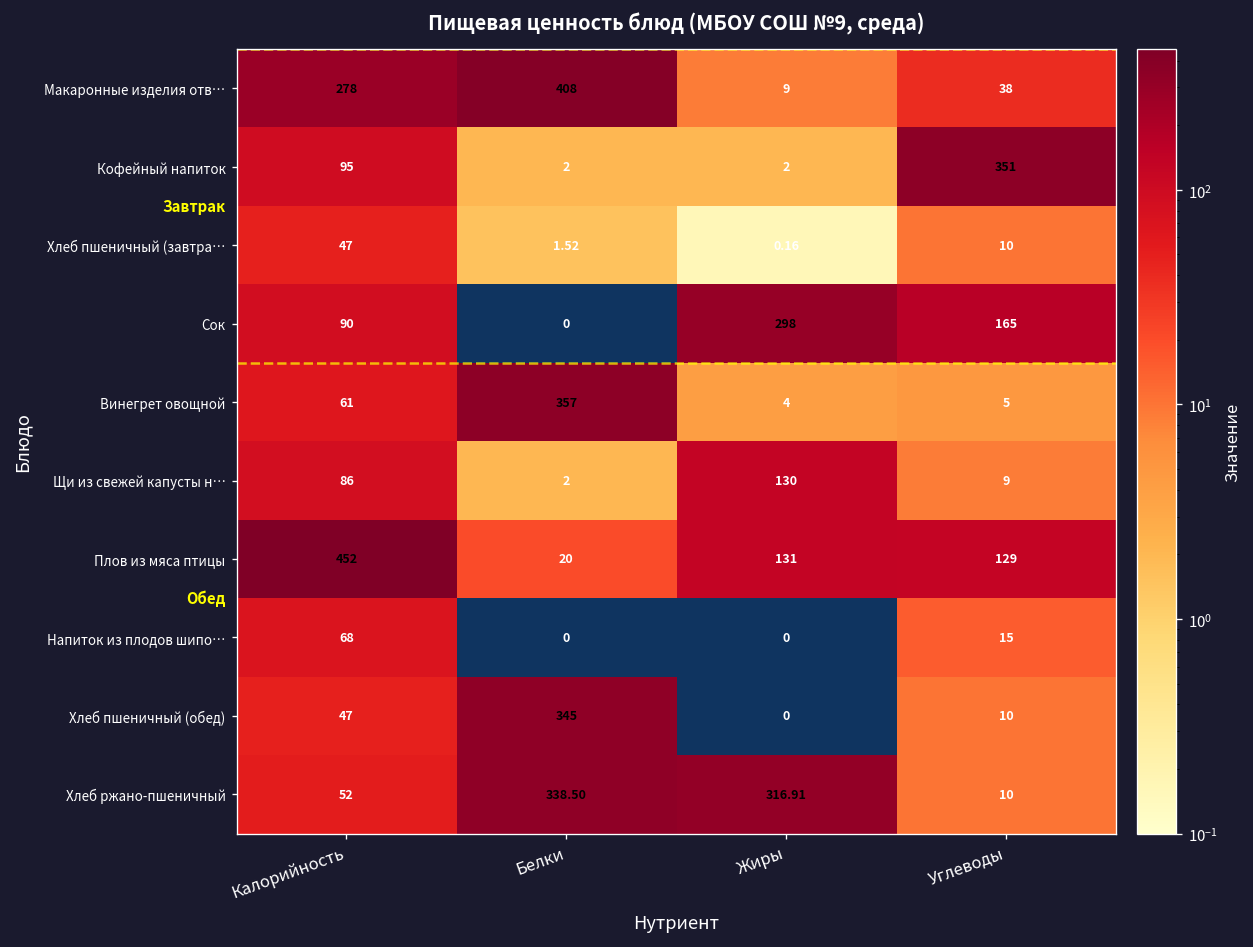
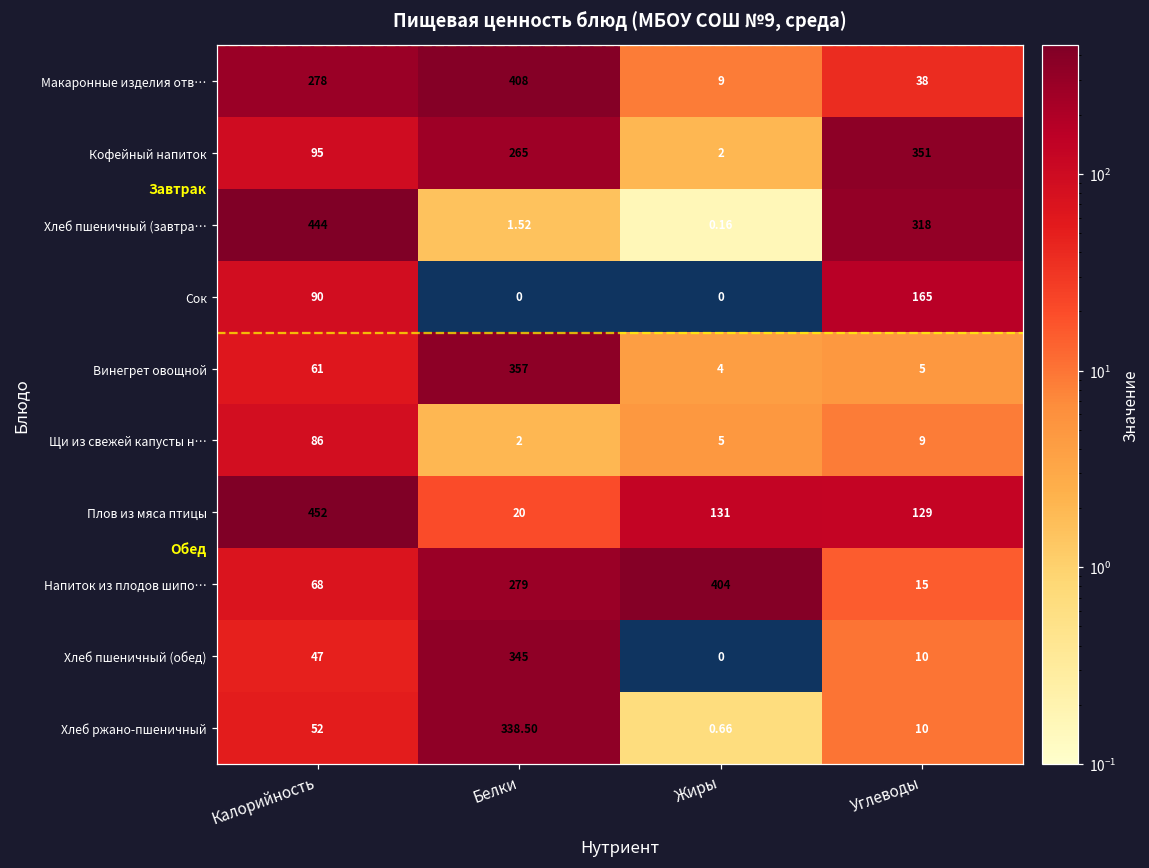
  {
    "Макаронные изделия отв…": {
      "Калорийность": 278,
      "Белки": 408,
      "Жиры": 9,
      "Углеводы": 38
    },
    "Кофейный напиток": {
      "Калорийность": 95,
-     "Белки": 2,
+     "Белки": 265,
      "Жиры": 2,
      "Углеводы": 351
    },
    "Хлеб пшеничный (завтра…": {
-     "Калорийность": 47,
+     "Калорийность": 444,
      "Белки": 1.52,
      "Жиры": 0.16,
-     "Углеводы": 10
+     "Углеводы": 318
    },
    "Сок": {
      "Калорийность": 90,
      "Белки": 0,
-     "Жиры": 298,
+     "Жиры": 0,
      "Углеводы": 165
    },
    "Винегрет овощной": {
      "Калорийность": 61,
      "Белки": 357,
      "Жиры": 4,
      "Углеводы": 5
    },
    "Щи из свежей капусты н…": {
      "Калорийность": 86,
      "Белки": 2,
-     "Жиры": 130,
+     "Жиры": 5,
      "Углеводы": 9
    },
    "Плов из мяса птицы": {
      "Калорийность": 452,
      "Белки": 20,
      "Жиры": 131,
      "Углеводы": 129
    },
    "Напиток из плодов шипо…": {
      "Калорийность": 68,
-     "Белки": 0,
-     "Жиры": 0,
+     "Белки": 279,
+     "Жиры": 404,
      "Углеводы": 15
    },
    "Хлеб пшеничный (обед)": {
      "Калорийность": 47,
      "Белки": 345,
      "Жиры": 0,
      "Углеводы": 10
    },
    "Хлеб ржано-пшеничный": {
      "Калорийность": 52,
      "Белки": 338.50,
-     "Жиры": 316.91,
+     "Жиры": 0.66,
      "Углеводы": 10
    }
  }
